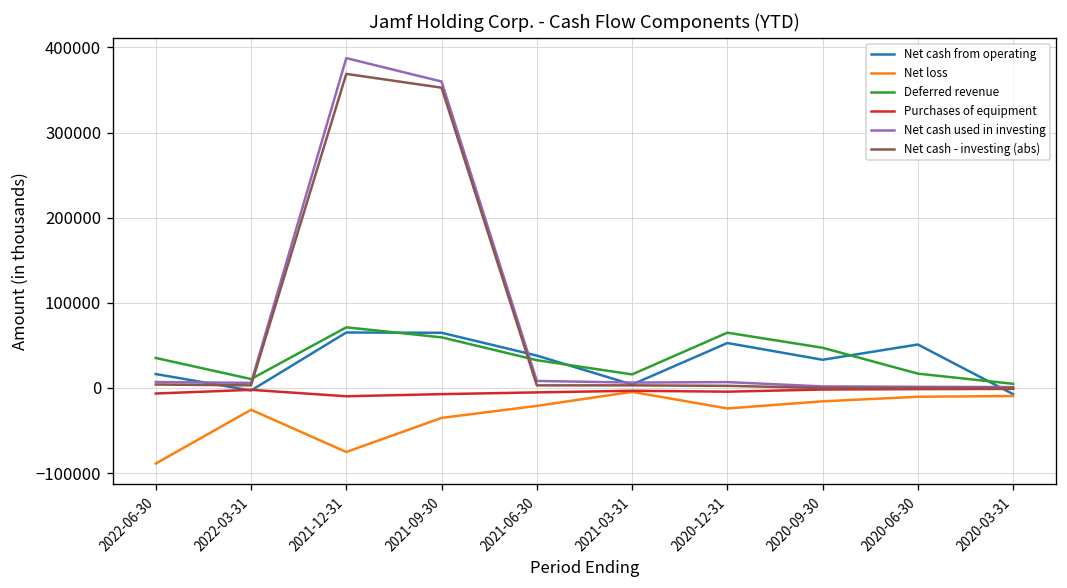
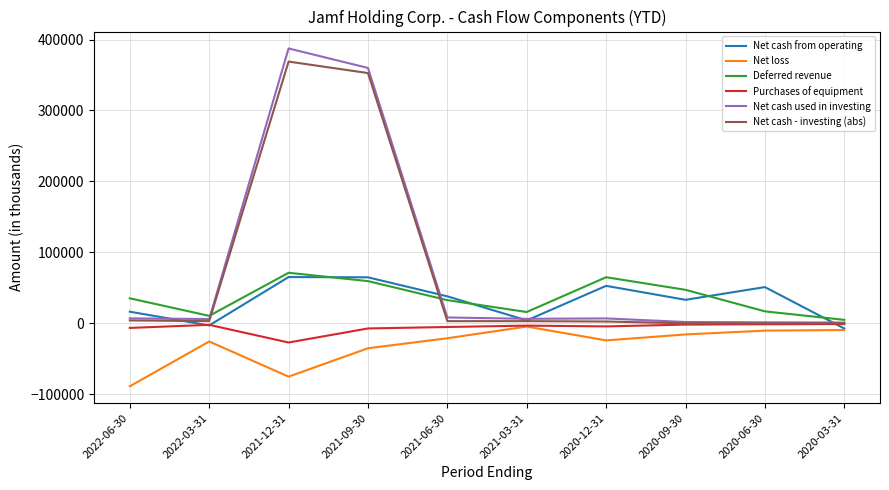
  {
    "Net cash from operating": {
      "2022-06-30": 20000,
      "2021-12-31": 70000,
      "2021-09-30": 60000,
      "2021-06-30": 40000,
      "2020-12-31": 50000,
      "2020-09-30": 30000,
      "2020-06-30": 50000
    },
    "Net loss": {
      "2022-06-30": -90000,
      "2022-03-31": -30000,
      "2021-12-31": -80000,
      "2021-09-30": -40000,
      "2021-06-30": -20000,
      "2020-12-31": -20000,
      "2020-09-30": -20000,
      "2020-06-30": -10000
    },
    "Deferred revenue": {
      "2022-06-30": 40000,
      "2022-03-31": 10000,
      "2021-12-31": 70000,
      "2021-09-30": 60000,
      "2021-06-30": 30000,
      "2021-03-31": 20000,
      "2020-12-31": 60000,
      "2020-09-30": 50000,
      "2020-06-30": 20000,
      "2020-03-31": 0
    },
    "Purchases of equipment": {
      "2022-06-30": -10000,
-     "2021-12-31": -10000,
+     "2021-12-31": -30000,
      "2021-09-30": -10000,
      "2021-06-30": -10000,
      "2020-12-31": 0
    },
    "Net cash used in investing": {
      "2021-12-31": 390000,
      "2021-09-30": 360000,
      "2021-06-30": 10000,
      "2020-12-31": 10000
    },
    "Net cash - investing (abs)": {
      "2021-12-31": 370000,
      "2021-09-30": 350000,
      "2021-06-30": 0,
      "2020-12-31": 0
    }
  }
